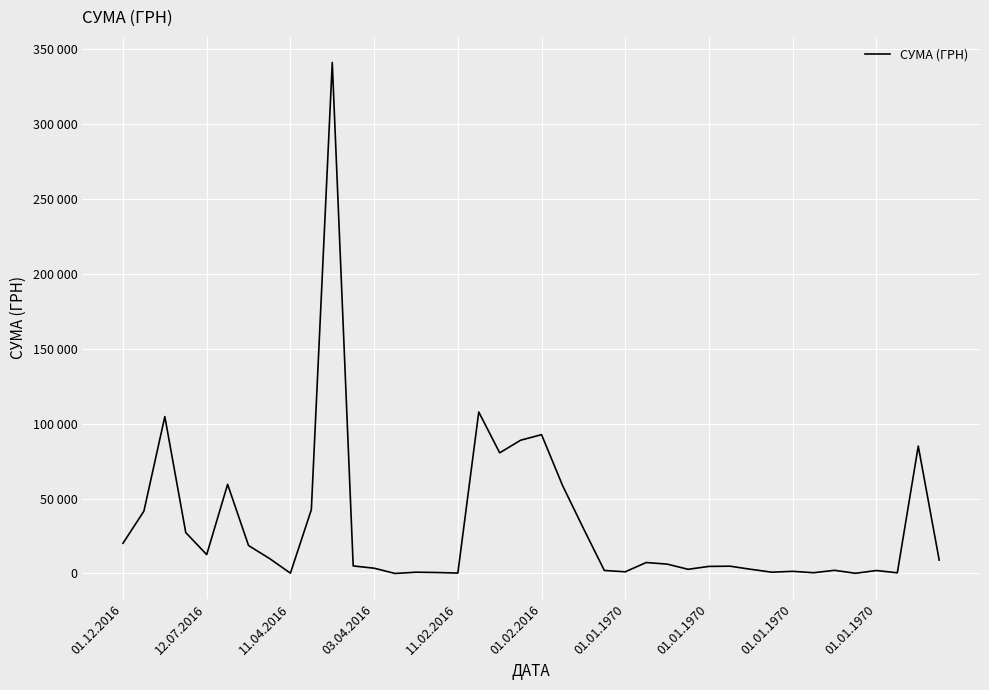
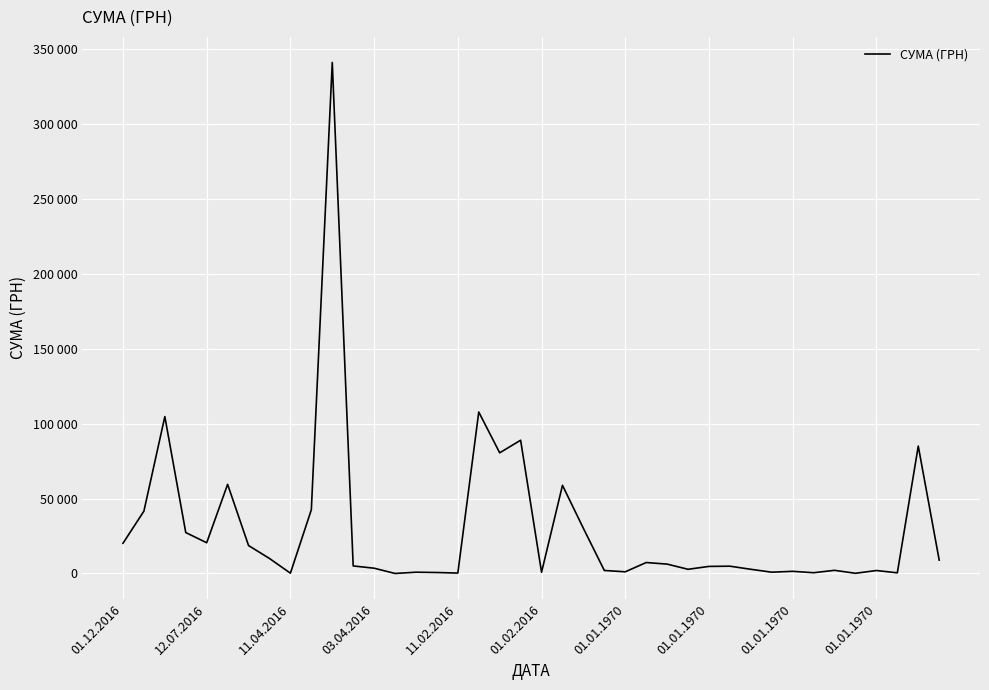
  {
    "01.12.2016": 20000,
-   "12.07.2016": 13000,
+   "12.07.2016": 21000,
    "11.04.2016": 0,
    "11.02.2016": 0,
-   "01.02.2016": 93000
+   "01.02.2016": 1000
  }
